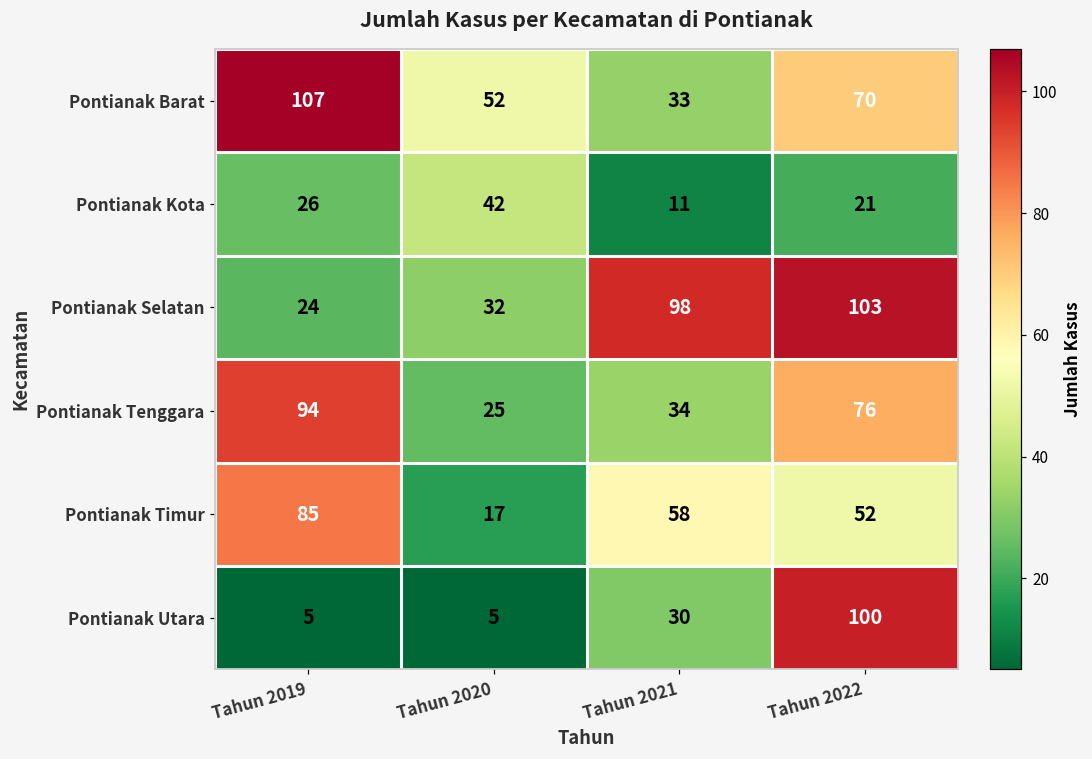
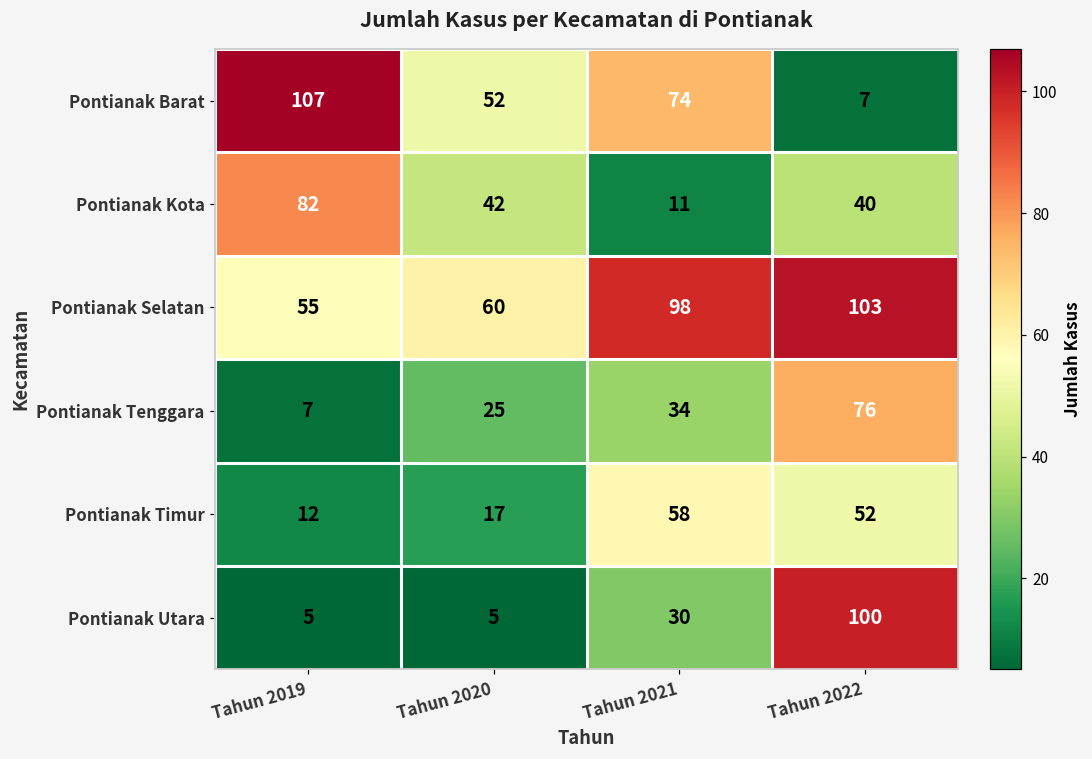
  {
    "Pontianak Barat": {
      "Tahun 2019": 107,
      "Tahun 2020": 52,
-     "Tahun 2021": 33,
-     "Tahun 2022": 70
+     "Tahun 2021": 74,
+     "Tahun 2022": 7
    },
    "Pontianak Kota": {
-     "Tahun 2019": 26,
+     "Tahun 2019": 82,
      "Tahun 2020": 42,
      "Tahun 2021": 11,
-     "Tahun 2022": 21
+     "Tahun 2022": 40
    },
    "Pontianak Selatan": {
-     "Tahun 2019": 24,
-     "Tahun 2020": 32,
+     "Tahun 2019": 55,
+     "Tahun 2020": 60,
      "Tahun 2021": 98,
      "Tahun 2022": 103
    },
    "Pontianak Tenggara": {
-     "Tahun 2019": 94,
+     "Tahun 2019": 7,
      "Tahun 2020": 25,
      "Tahun 2021": 34,
      "Tahun 2022": 76
    },
    "Pontianak Timur": {
-     "Tahun 2019": 85,
+     "Tahun 2019": 12,
      "Tahun 2020": 17,
      "Tahun 2021": 58,
      "Tahun 2022": 52
    },
    "Pontianak Utara": {
      "Tahun 2019": 5,
      "Tahun 2020": 5,
      "Tahun 2021": 30,
      "Tahun 2022": 100
    }
  }
